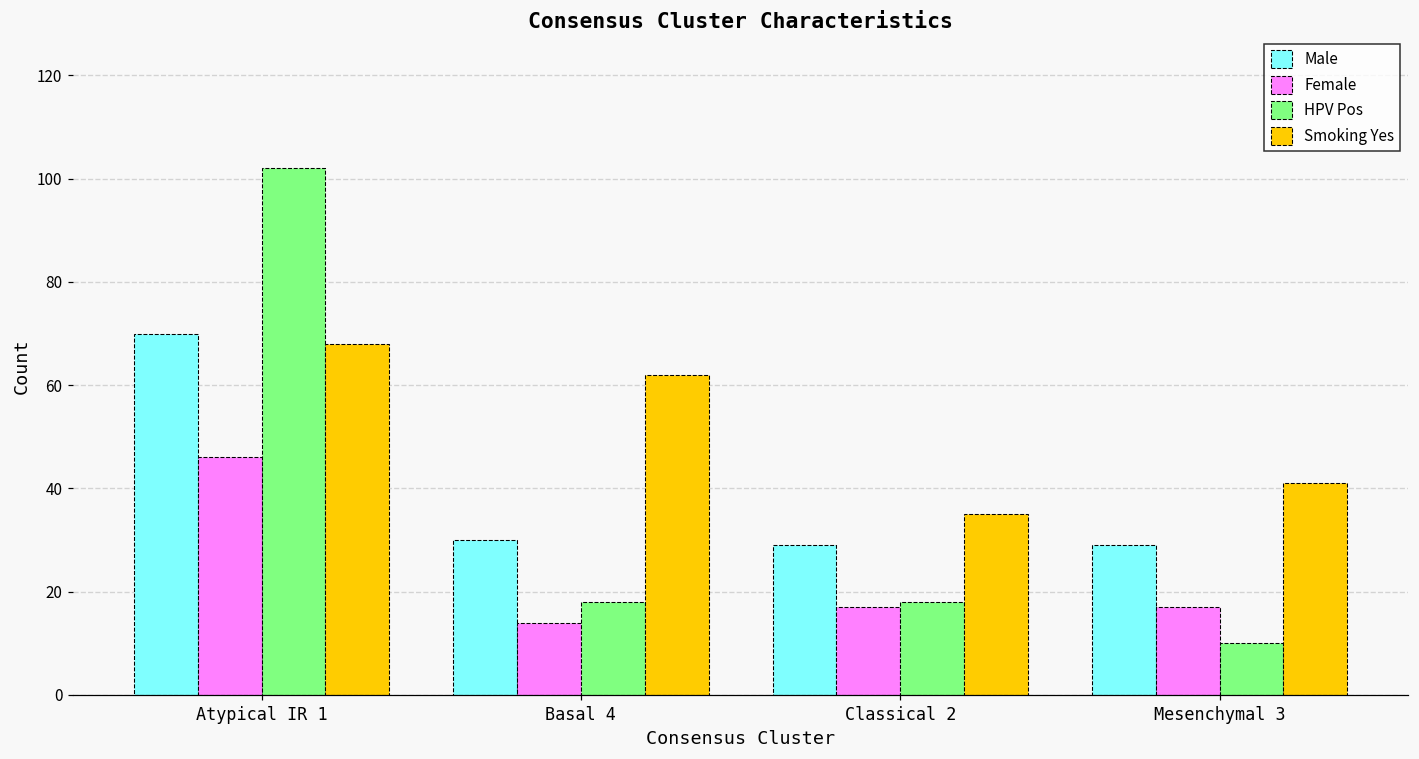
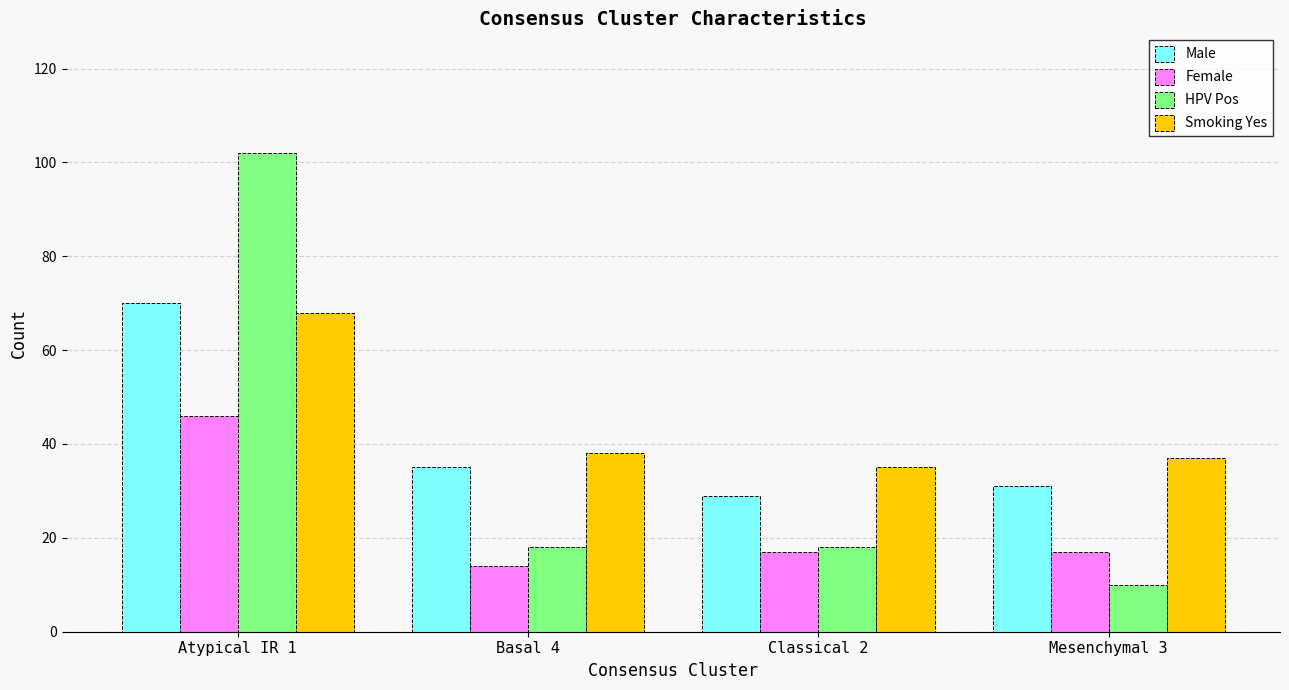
  {
    "Male": {
      "Atypical IR 1": 70,
-     "Basal 4": 30,
+     "Basal 4": 35,
      "Classical 2": 29,
-     "Mesenchymal 3": 29
+     "Mesenchymal 3": 31
    },
    "Female": {
      "Atypical IR 1": 46,
      "Basal 4": 14,
      "Classical 2": 17,
      "Mesenchymal 3": 17
    },
    "HPV Pos": {
      "Atypical IR 1": 102,
      "Basal 4": 18,
      "Classical 2": 18,
      "Mesenchymal 3": 10
    },
    "Smoking Yes": {
      "Atypical IR 1": 68,
-     "Basal 4": 62,
+     "Basal 4": 38,
      "Classical 2": 35,
-     "Mesenchymal 3": 41
+     "Mesenchymal 3": 37
    }
  }
